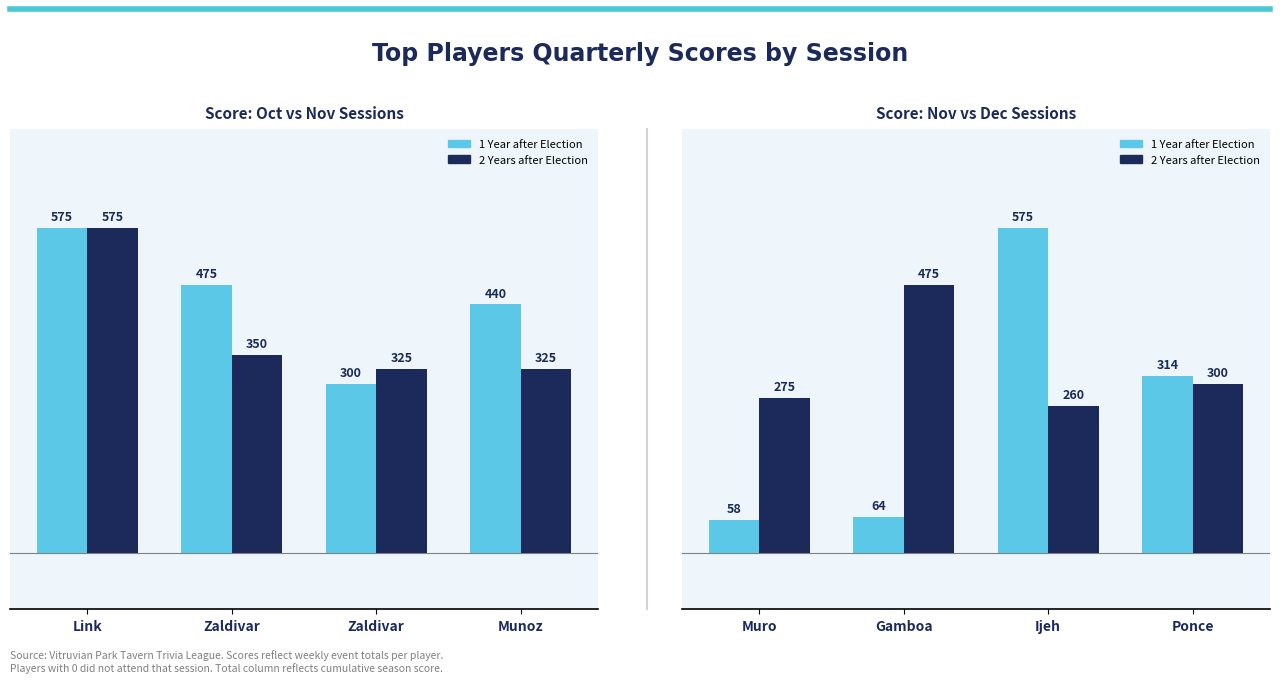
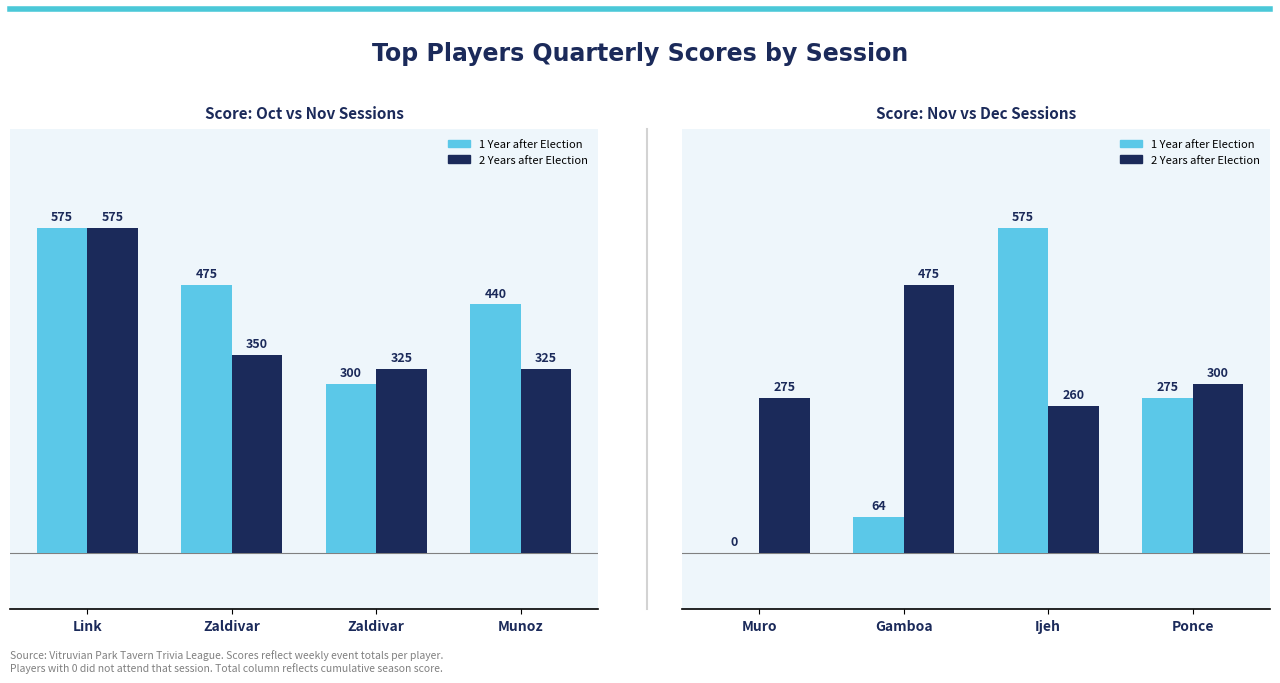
  {
    "Score: Oct vs Nov Sessions": {
      "1 Year after Election": {
        "Link": 575,
        "Munoz": 440
      },
      "2 Years after Election": {
        "Link": 575,
        "Munoz": 325
      }
    },
    "Score: Nov vs Dec Sessions": {
      "1 Year after Election": {
-       "Muro": 58,
+       "Muro": 0,
        "Gamboa": 64,
        "Ijeh": 575,
-       "Ponce": 314
+       "Ponce": 275
      },
      "2 Years after Election": {
        "Muro": 275,
        "Gamboa": 475,
        "Ijeh": 260,
        "Ponce": 300
      }
    }
  }
